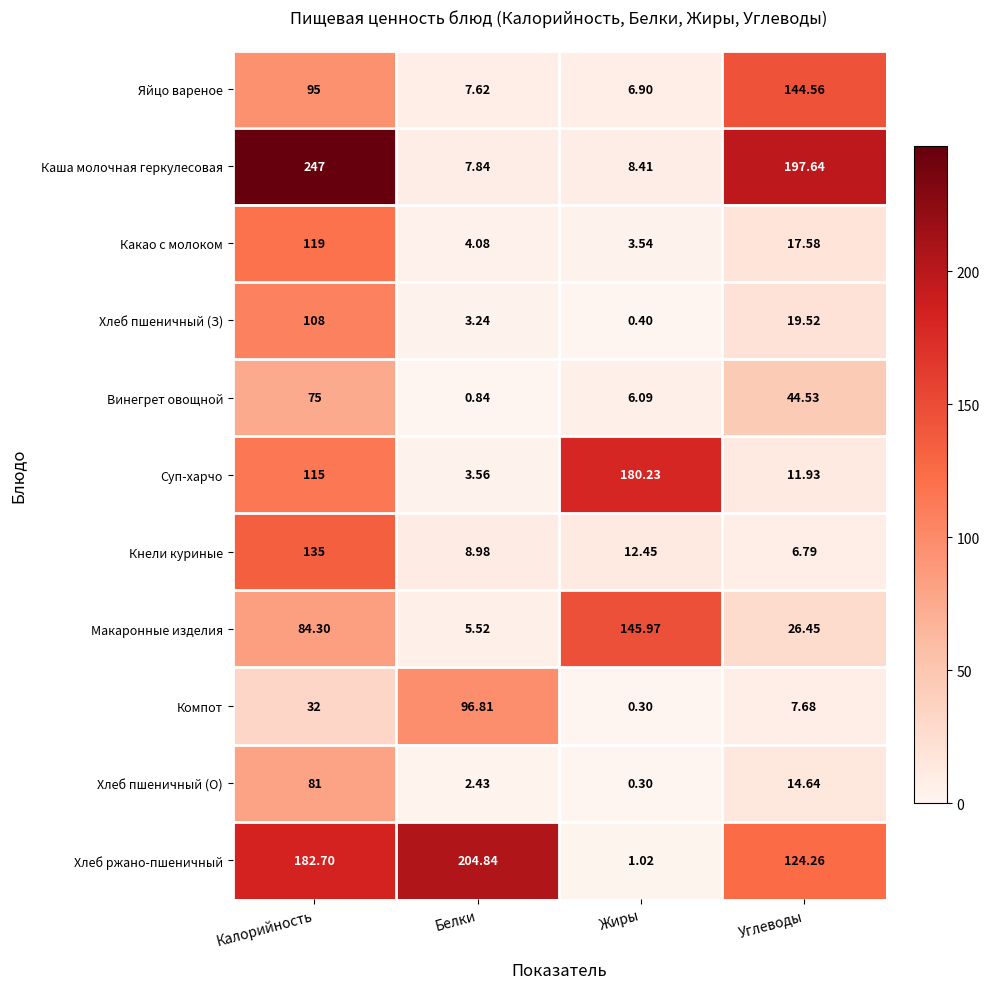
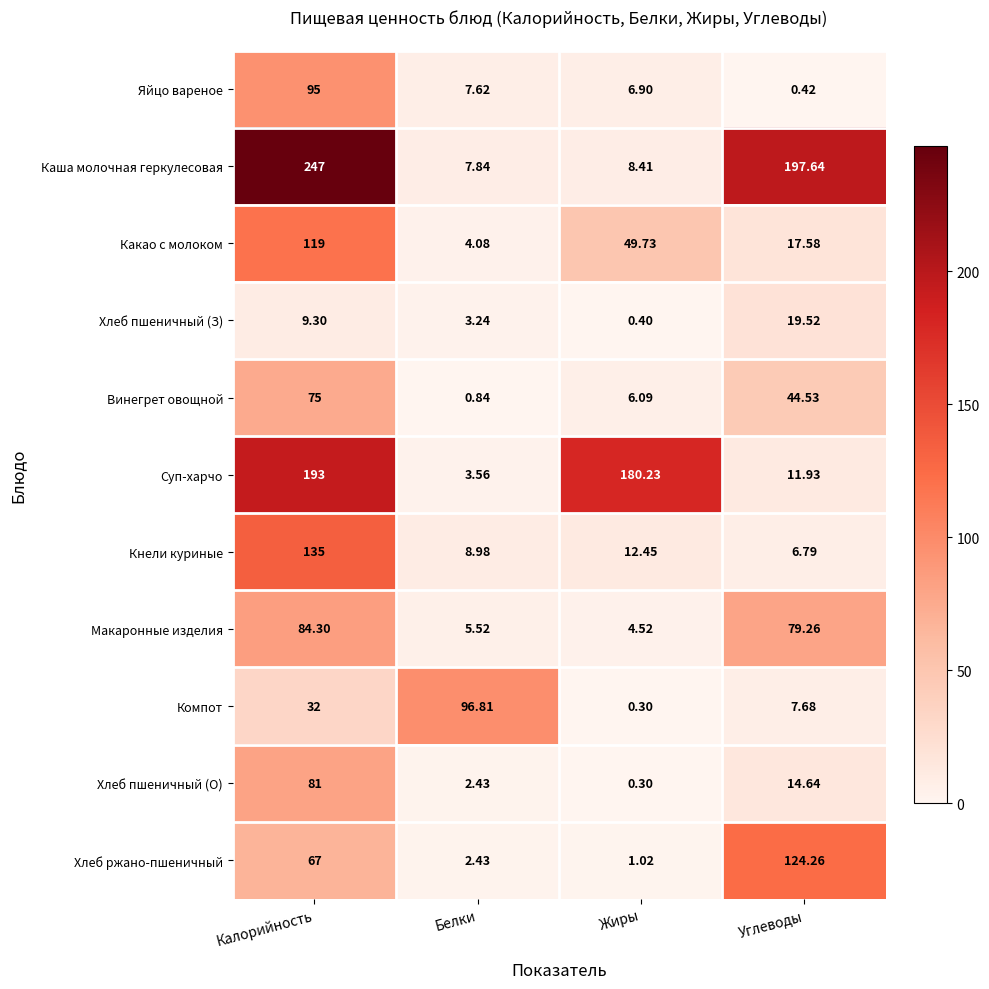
  {
    "Яйцо вареное": {
      "Калорийность": 95,
      "Белки": 7.62,
      "Жиры": 6.90,
-     "Углеводы": 144.56
+     "Углеводы": 0.42
    },
    "Каша молочная геркулесовая": {
      "Калорийность": 247,
      "Белки": 7.84,
      "Жиры": 8.41,
      "Углеводы": 197.64
    },
    "Какао с молоком": {
      "Калорийность": 119,
      "Белки": 4.08,
-     "Жиры": 3.54,
+     "Жиры": 49.73,
      "Углеводы": 17.58
    },
    "Хлеб пшеничный (З)": {
-     "Калорийность": 108,
+     "Калорийность": 9.30,
      "Белки": 3.24,
      "Жиры": 0.40,
      "Углеводы": 19.52
    },
    "Винегрет овощной": {
      "Калорийность": 75,
      "Белки": 0.84,
      "Жиры": 6.09,
      "Углеводы": 44.53
    },
    "Суп-харчо": {
-     "Калорийность": 115,
+     "Калорийность": 193,
      "Белки": 3.56,
      "Жиры": 180.23,
      "Углеводы": 11.93
    },
    "Кнели куриные": {
      "Калорийность": 135,
      "Белки": 8.98,
      "Жиры": 12.45,
      "Углеводы": 6.79
    },
    "Макаронные изделия": {
      "Калорийность": 84.30,
      "Белки": 5.52,
-     "Жиры": 145.97,
-     "Углеводы": 26.45
+     "Жиры": 4.52,
+     "Углеводы": 79.26
    },
    "Компот": {
      "Калорийность": 32,
      "Белки": 96.81,
      "Жиры": 0.30,
      "Углеводы": 7.68
    },
    "Хлеб пшеничный (О)": {
      "Калорийность": 81,
      "Белки": 2.43,
      "Жиры": 0.30,
      "Углеводы": 14.64
    },
    "Хлеб ржано-пшеничный": {
-     "Калорийность": 182.70,
-     "Белки": 204.84,
+     "Калорийность": 67,
+     "Белки": 2.43,
      "Жиры": 1.02,
      "Углеводы": 124.26
    }
  }
